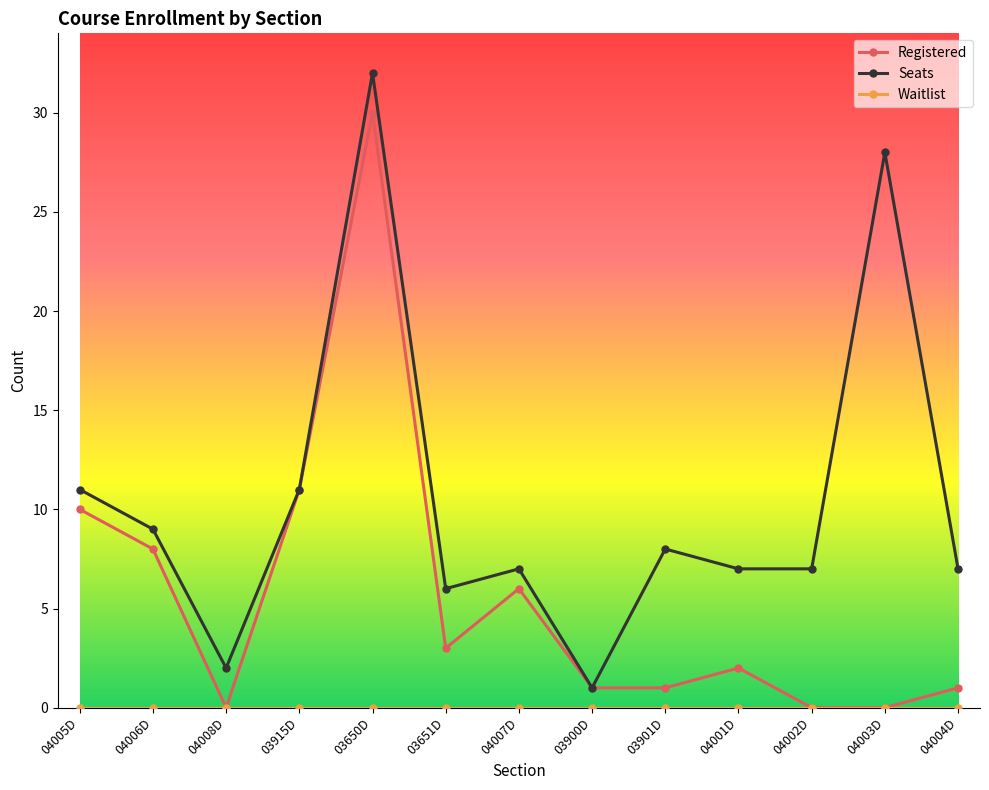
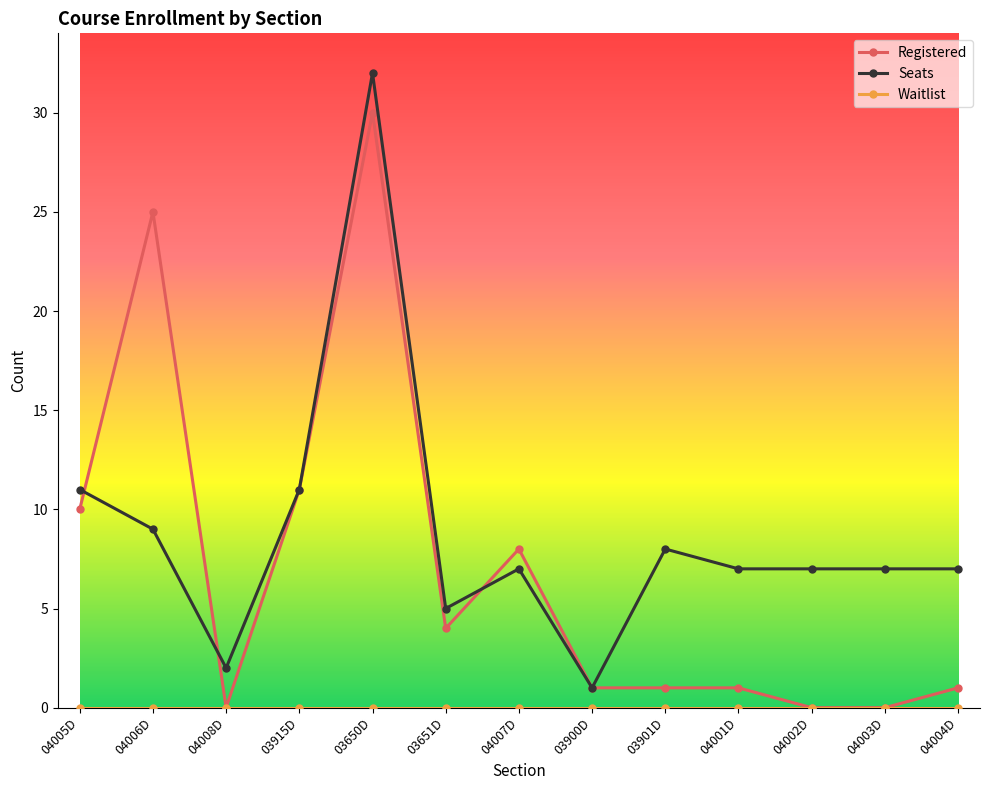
  {
    "Registered": {
      "04005D": 10,
-     "04006D": 8,
+     "04006D": 25,
      "03650D": 30,
-     "03651D": 3,
-     "04007D": 6,
+     "03651D": 4,
+     "04007D": 8,
      "03901D": 1,
-     "04001D": 2,
+     "04001D": 1,
      "04004D": 1
    },
    "Seats": {
      "04005D": 11,
      "04006D": 9,
      "04008D": 2,
      "03650D": 32,
-     "03651D": 6,
+     "03651D": 5,
      "04007D": 7,
      "03901D": 8,
      "04001D": 7,
      "04002D": 7,
-     "04003D": 28,
+     "04003D": 7,
      "04004D": 7
    },
    "Waitlist": {
      "04005D": 0,
      "04006D": 0,
      "03915D": 0,
      "03650D": 0,
      "03651D": 0,
      "04007D": 0,
      "03900D": 0,
      "03901D": 0,
      "04001D": 0,
      "04004D": 0
    }
  }
